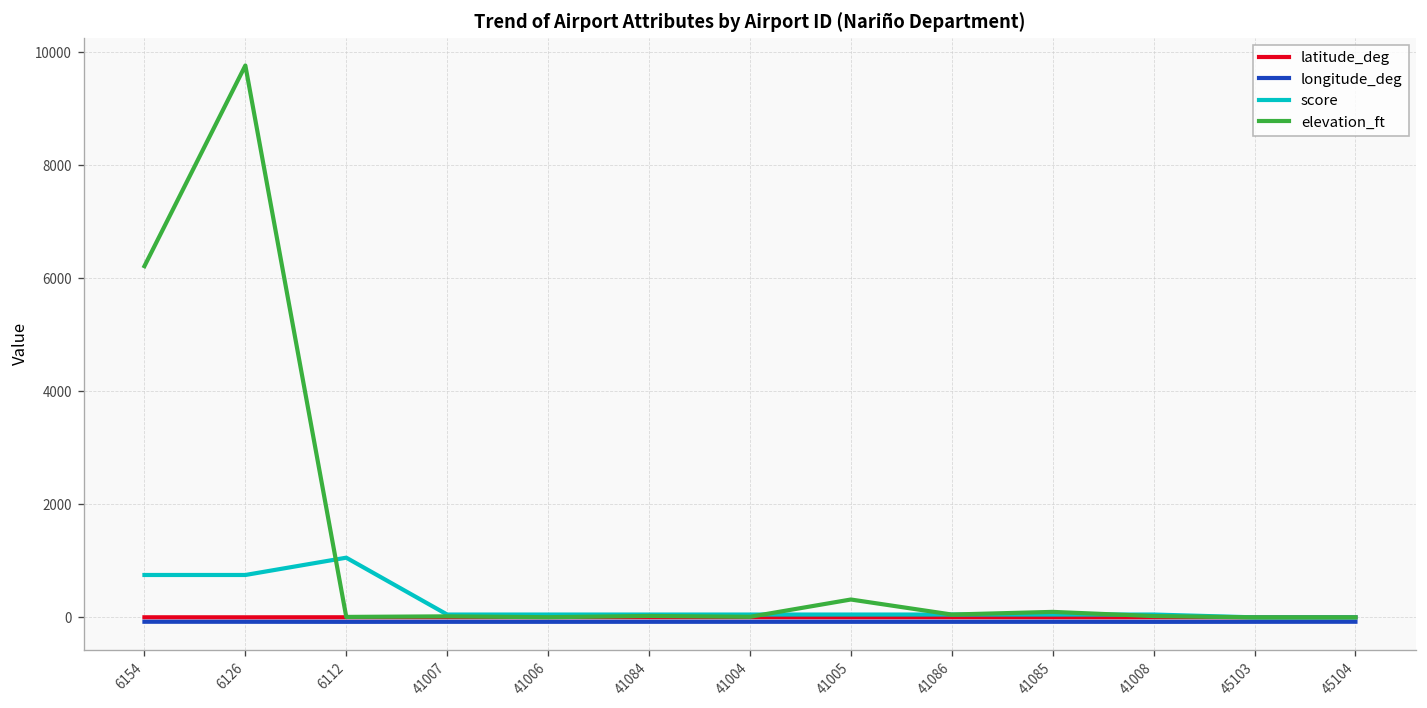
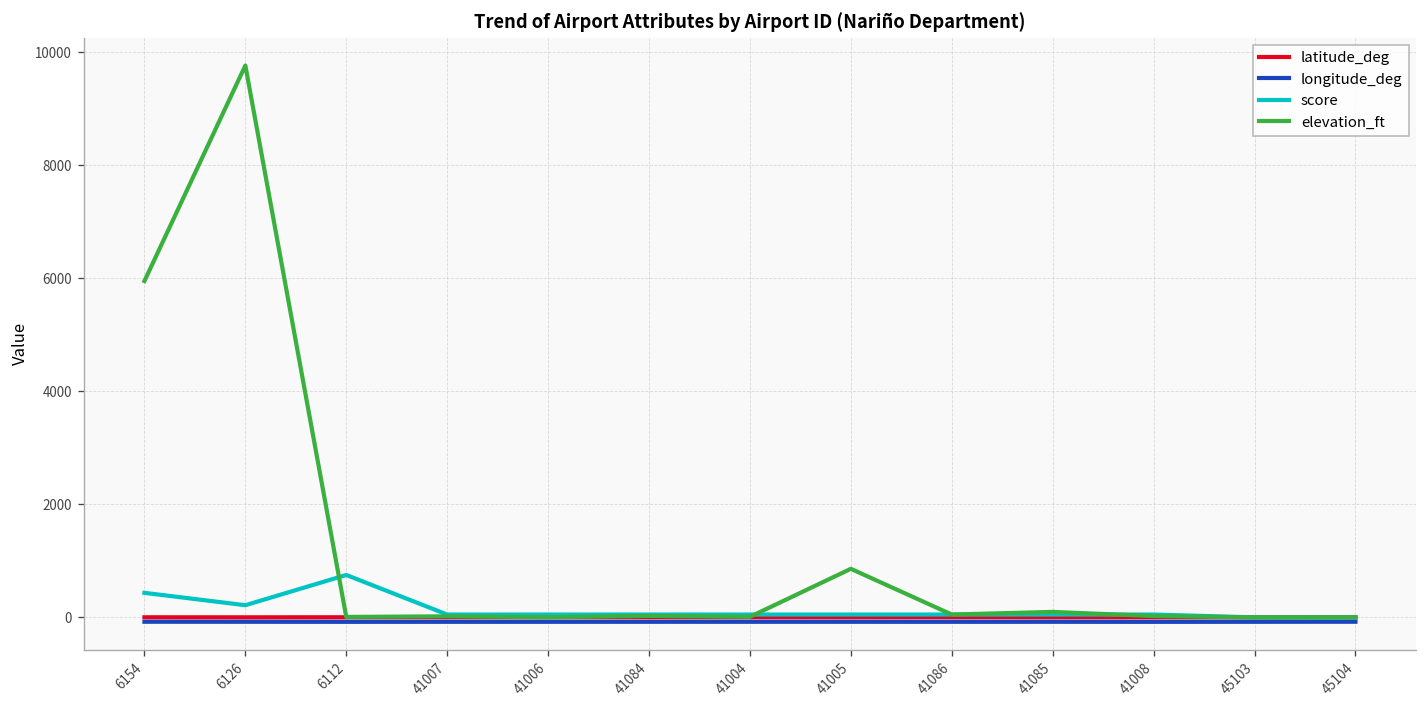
  {
    "latitude_deg": {
      "6154": 0,
      "6126": 0
    },
    "longitude_deg": {
      "6154": -100,
      "6126": -100,
      "6112": -100,
      "41007": -100,
      "41006": -100,
      "41084": -100,
      "41004": -100,
      "41005": -100,
      "41086": -100,
      "41085": -100,
      "41008": -100,
      "45103": -100,
      "45104": -100
    },
    "score": {
-     "6154": 800,
-     "6126": 800,
-     "6112": 1100
+     "6154": 400,
+     "6126": 200,
+     "6112": 800
    },
    "elevation_ft": {
-     "6154": 6200,
+     "6154": 6000,
      "6126": 9800,
-     "41005": 300
+     "41005": 900
    }
  }
